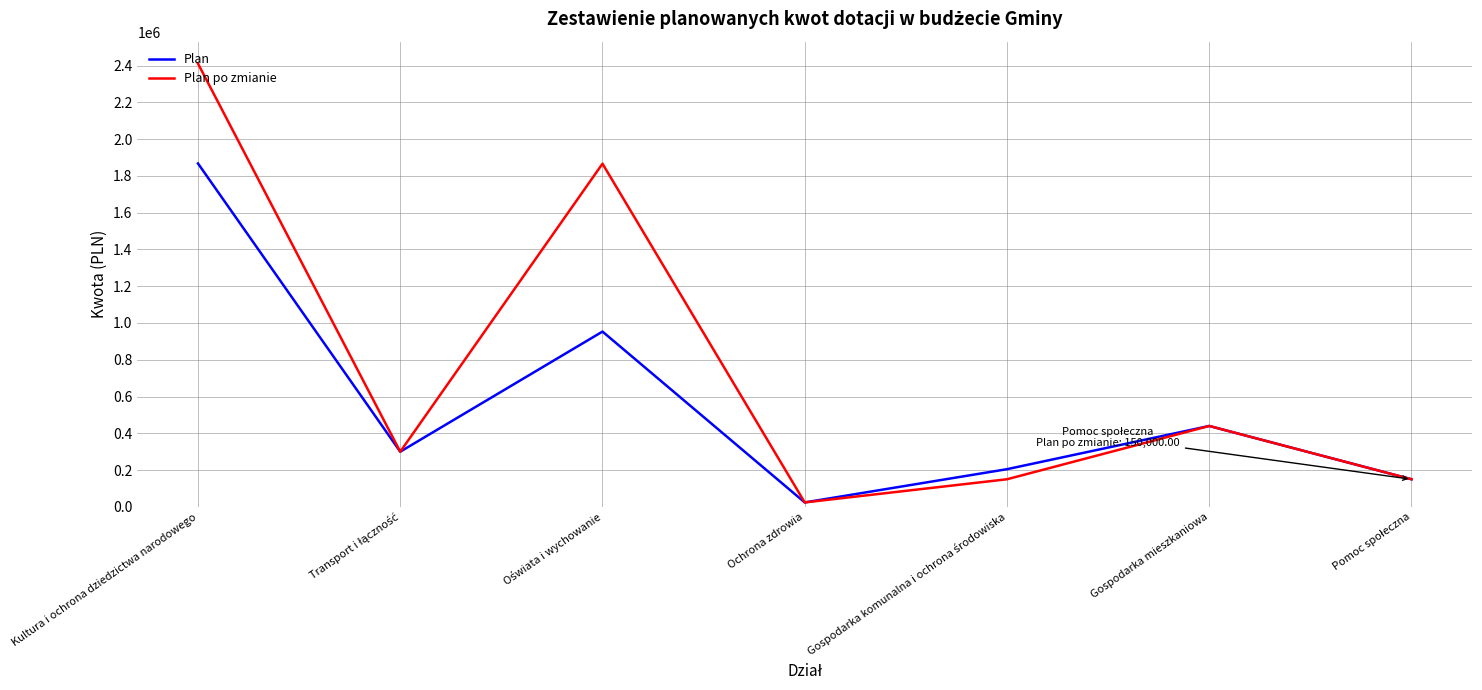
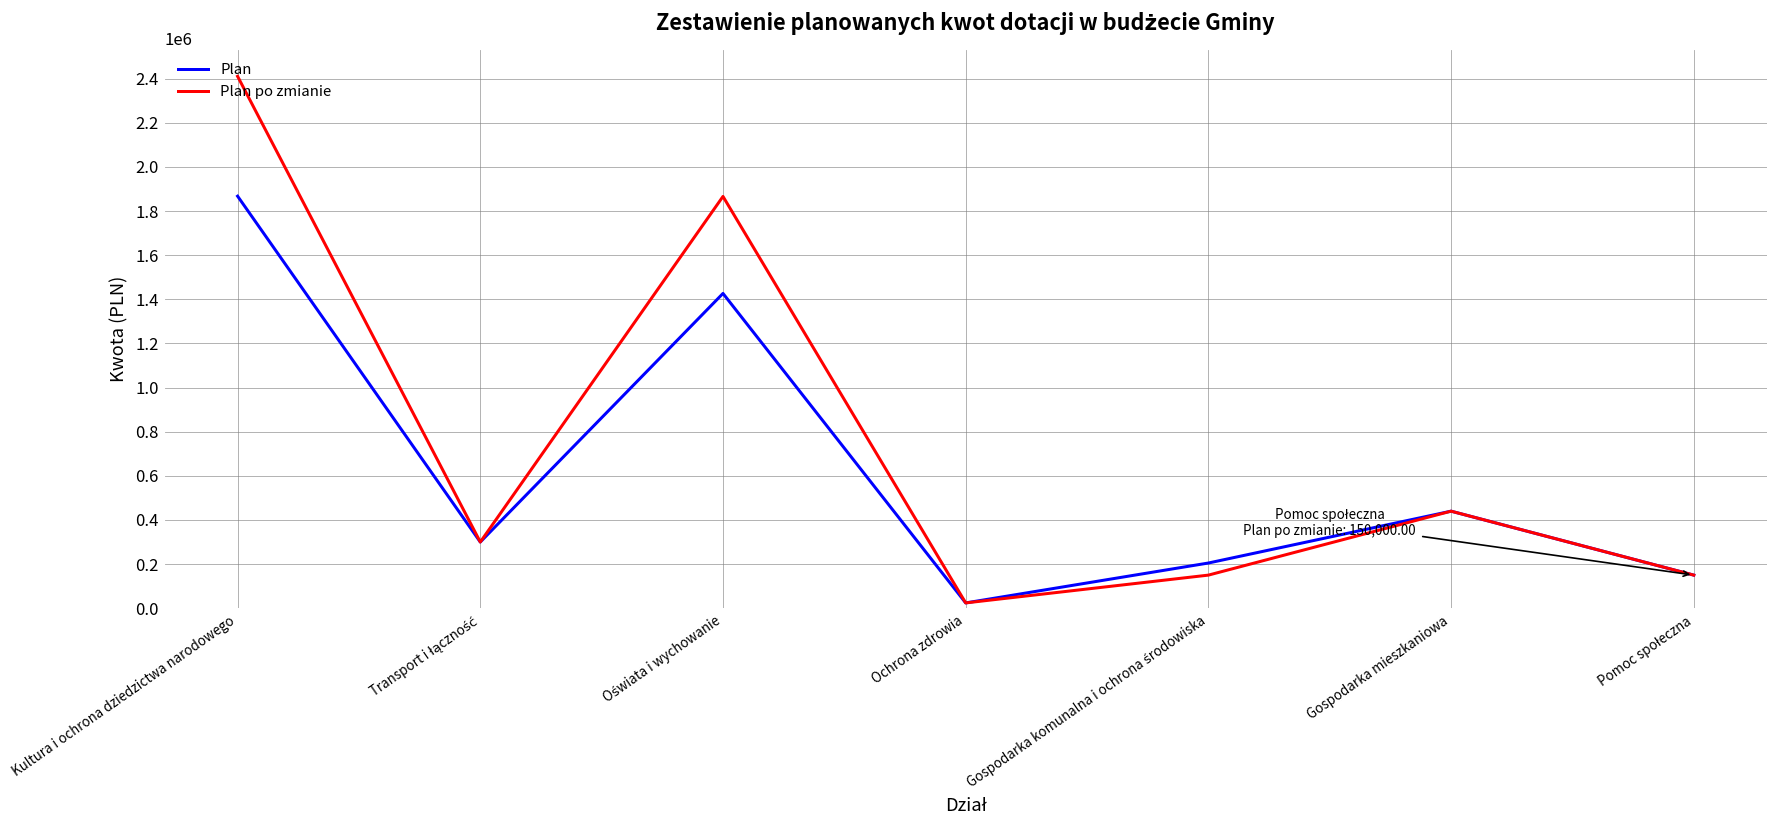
  {
    "Plan": {
      "Kultura i ochrona dziedzictwa narodowego": 1870000,
-     "Oświata i wychowanie": 950000,
+     "Oświata i wychowanie": 1430000,
      "Gospodarka komunalna i ochrona środowiska": 200000
    },
    "Plan po zmianie": {
      "Kultura i ochrona dziedzictwa narodowego": 2410000,
      "Oświata i wychowanie": 1870000,
      "Gospodarka komunalna i ochrona środowiska": 150000
    }
  }
